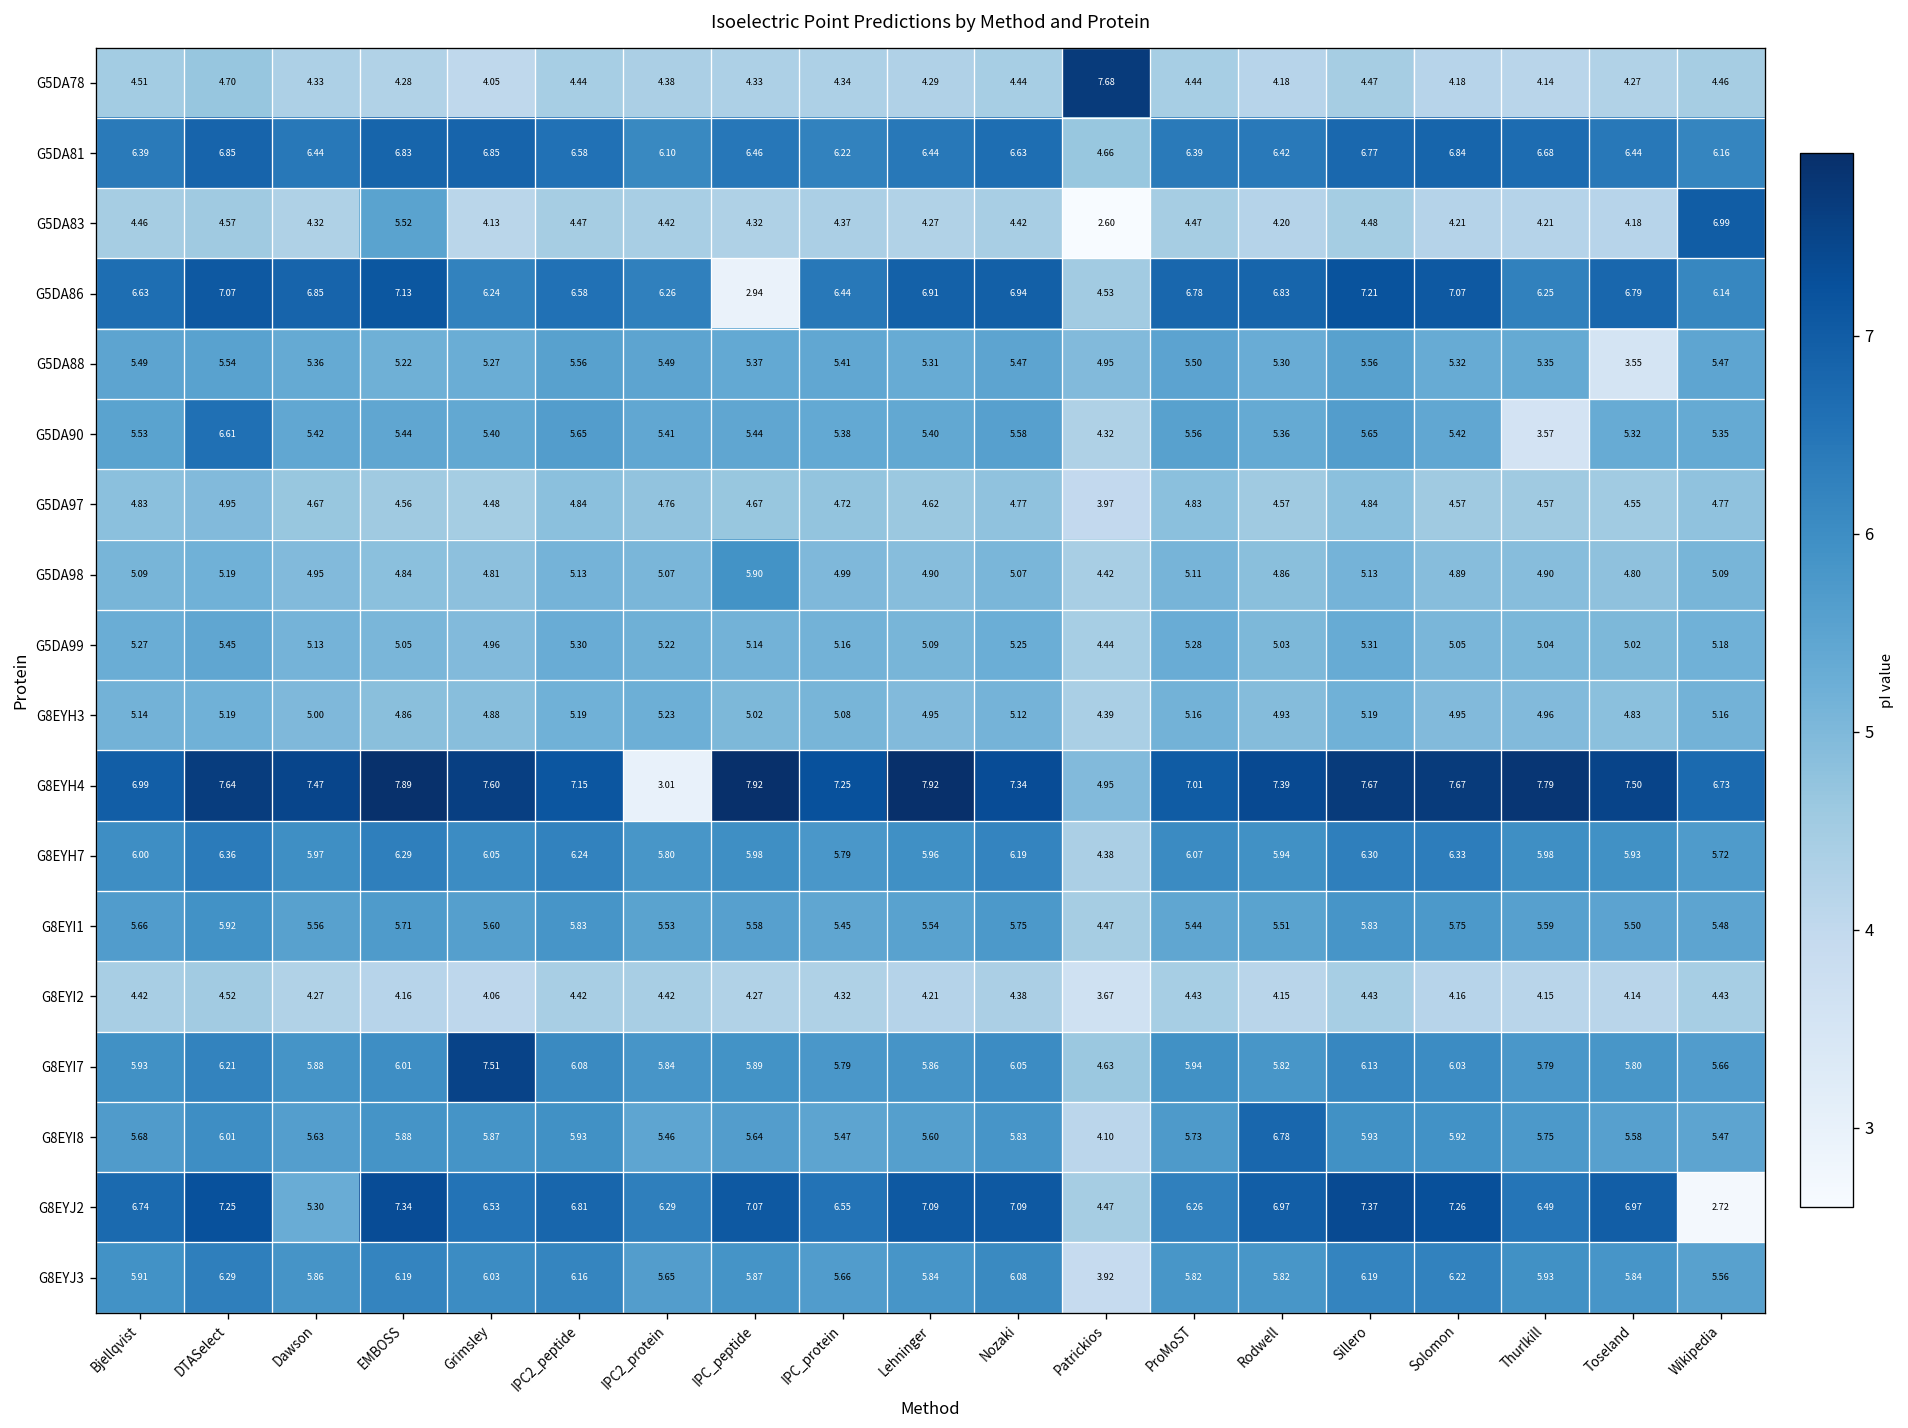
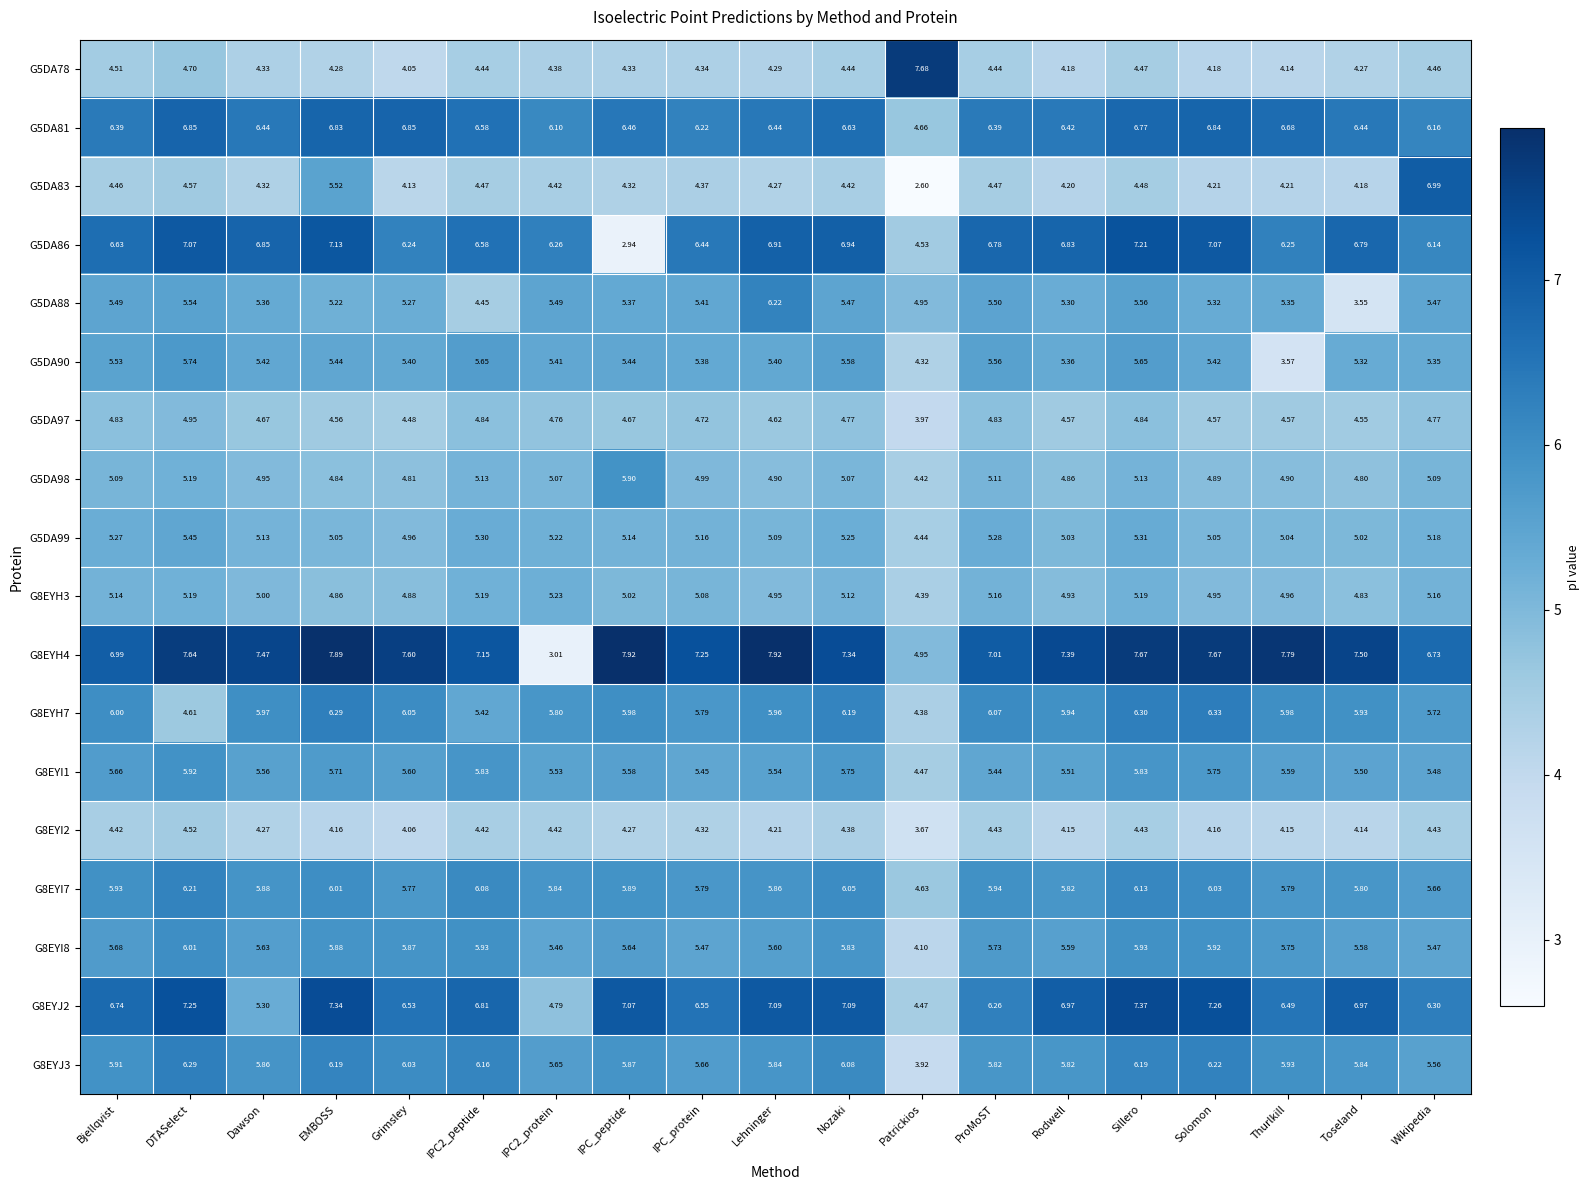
  {
    "G5DA88": {
      "Bjellqvist": 5.49,
      "DTASelect": 5.54,
      "Dawson": 5.36,
      "EMBOSS": 5.22,
      "Grimsley": 5.27,
-     "IPC2_peptide": 5.56,
+     "IPC2_peptide": 4.45,
      "IPC2_protein": 5.49,
      "IPC_peptide": 5.37,
      "IPC_protein": 5.41,
-     "Lehninger": 5.31,
+     "Lehninger": 6.22,
      "Nozaki": 5.47,
      "Patrickios": 4.95,
      "ProMoST": 5.50,
      "Rodwell": 5.30,
      "Sillero": 5.56,
      "Solomon": 5.32,
      "Thurlkill": 5.35,
      "Toseland": 3.55,
      "Wikipedia": 5.47
    },
    "G5DA90": {
      "Bjellqvist": 5.53,
-     "DTASelect": 6.61,
+     "DTASelect": 5.74,
      "Dawson": 5.42,
      "EMBOSS": 5.44,
      "Grimsley": 5.40,
      "IPC2_peptide": 5.65,
      "IPC2_protein": 5.41,
      "IPC_peptide": 5.44,
      "IPC_protein": 5.38,
      "Lehninger": 5.40,
      "Nozaki": 5.58,
      "Patrickios": 4.32,
      "ProMoST": 5.56,
      "Rodwell": 5.36,
      "Sillero": 5.65,
      "Solomon": 5.42,
      "Thurlkill": 3.57,
      "Toseland": 5.32,
      "Wikipedia": 5.35
    },
    "G8EYH7": {
      "Bjellqvist": 6.00,
-     "DTASelect": 6.36,
+     "DTASelect": 4.61,
      "Dawson": 5.97,
      "EMBOSS": 6.29,
      "Grimsley": 6.05,
-     "IPC2_peptide": 6.24,
+     "IPC2_peptide": 5.42,
      "IPC2_protein": 5.80,
      "IPC_peptide": 5.98,
      "IPC_protein": 5.79,
      "Lehninger": 5.96,
      "Nozaki": 6.19,
      "Patrickios": 4.38,
      "ProMoST": 6.07,
      "Rodwell": 5.94,
      "Sillero": 6.30,
      "Solomon": 6.33,
      "Thurlkill": 5.98,
      "Toseland": 5.93,
      "Wikipedia": 5.72
    },
    "G8EYI7": {
      "Bjellqvist": 5.93,
      "DTASelect": 6.21,
      "Dawson": 5.88,
      "EMBOSS": 6.01,
-     "Grimsley": 7.51,
+     "Grimsley": 5.77,
      "IPC2_peptide": 6.08,
      "IPC2_protein": 5.84,
      "IPC_peptide": 5.89,
      "IPC_protein": 5.79,
      "Lehninger": 5.86,
      "Nozaki": 6.05,
      "Patrickios": 4.63,
      "ProMoST": 5.94,
      "Rodwell": 5.82,
      "Sillero": 6.13,
      "Solomon": 6.03,
      "Thurlkill": 5.79,
      "Toseland": 5.80,
      "Wikipedia": 5.66
    },
    "G8EYI8": {
      "Bjellqvist": 5.68,
      "DTASelect": 6.01,
      "Dawson": 5.63,
      "EMBOSS": 5.88,
      "Grimsley": 5.87,
      "IPC2_peptide": 5.93,
      "IPC2_protein": 5.46,
      "IPC_peptide": 5.64,
      "IPC_protein": 5.47,
      "Lehninger": 5.60,
      "Nozaki": 5.83,
      "Patrickios": 4.10,
      "ProMoST": 5.73,
-     "Rodwell": 6.78,
+     "Rodwell": 5.59,
      "Sillero": 5.93,
      "Solomon": 5.92,
      "Thurlkill": 5.75,
      "Toseland": 5.58,
      "Wikipedia": 5.47
    },
    "G8EYJ2": {
      "Bjellqvist": 6.74,
      "DTASelect": 7.25,
      "Dawson": 5.30,
      "EMBOSS": 7.34,
      "Grimsley": 6.53,
      "IPC2_peptide": 6.81,
-     "IPC2_protein": 6.29,
+     "IPC2_protein": 4.79,
      "IPC_peptide": 7.07,
      "IPC_protein": 6.55,
      "Lehninger": 7.09,
      "Nozaki": 7.09,
      "Patrickios": 4.47,
      "ProMoST": 6.26,
      "Rodwell": 6.97,
      "Sillero": 7.37,
      "Solomon": 7.26,
      "Thurlkill": 6.49,
      "Toseland": 6.97,
-     "Wikipedia": 2.72
+     "Wikipedia": 6.30
    }
  }
